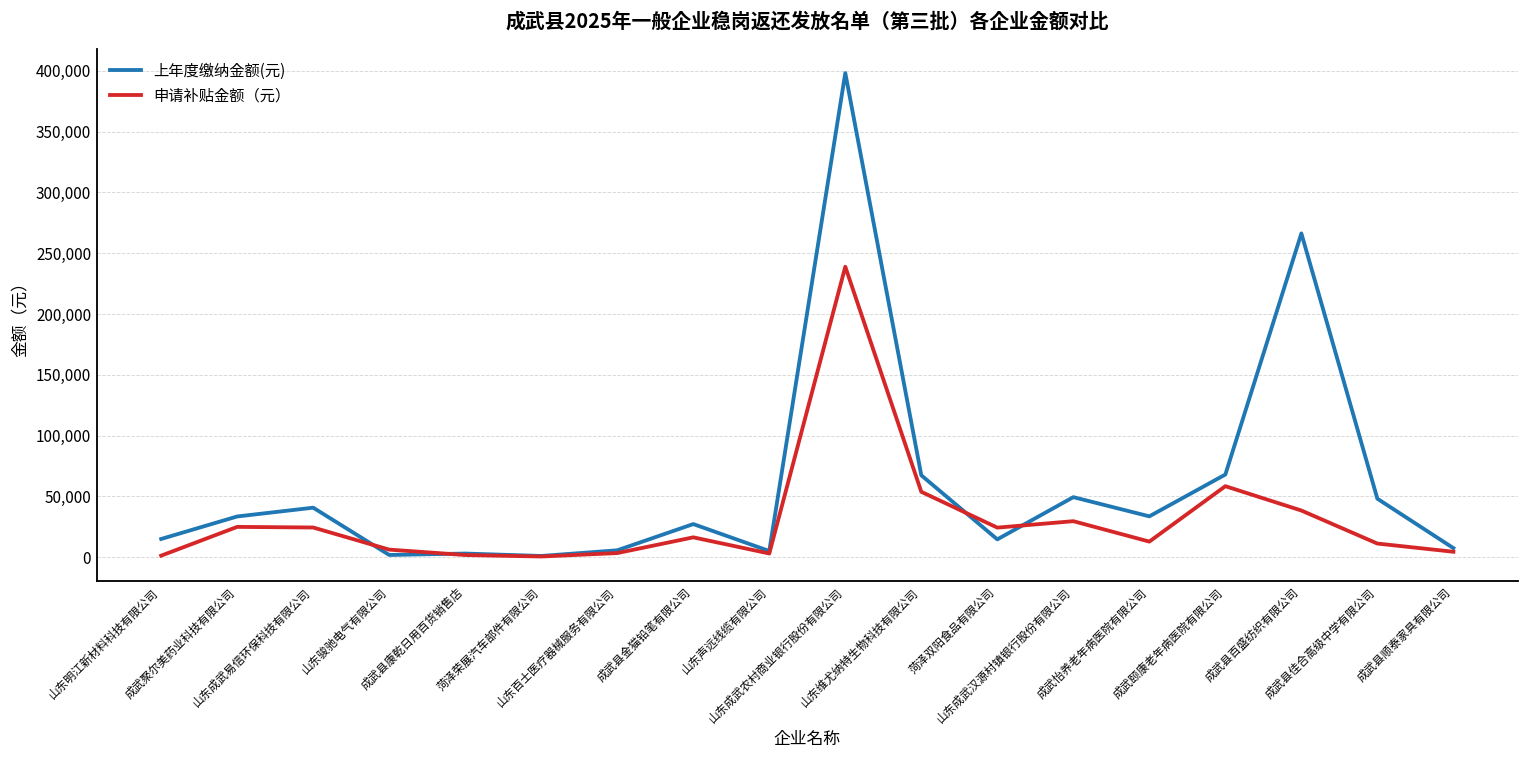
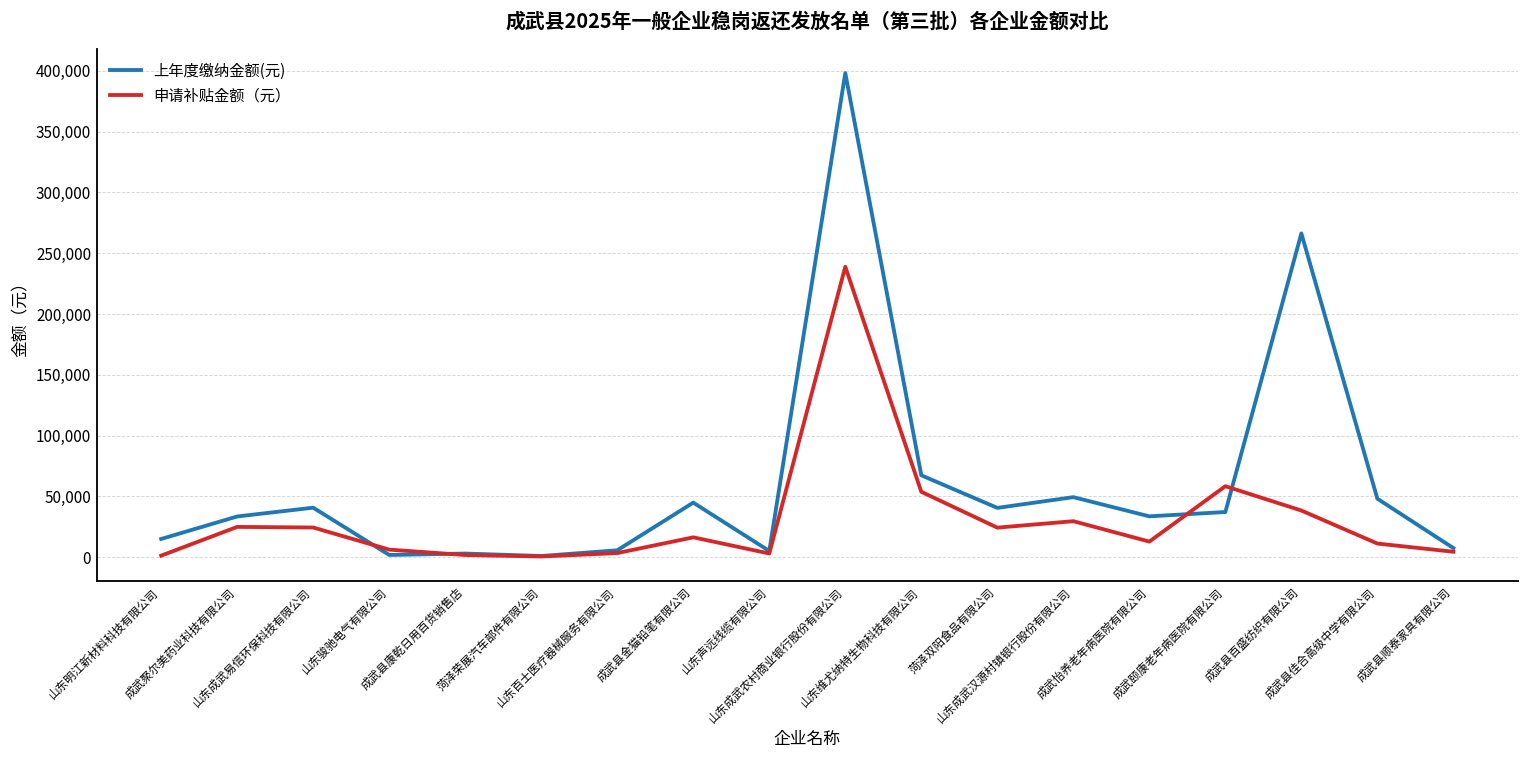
  {
    "上年度缴纳金额(元)": {
      "山东明江新材料科技有限公司": "15,000",
      "成武聚尔美药业科技有限公司": "34,000",
      "山东成武易信环保科技有限公司": "41,000",
      "山东骏驰电气有限公司": "2,000",
-     "成武县金猫铅笔有限公司": "27,000",
+     "成武县金猫铅笔有限公司": "45,000",
      "山东成武农村商业银行股份有限公司": "398,000",
      "山东维尤纳特生物科技有限公司": "67,000",
-     "菏泽双阳食品有限公司": "15,000",
+     "菏泽双阳食品有限公司": "41,000",
      "山东成武汉源村镇银行股份有限公司": "49,000",
      "成武怡养老年病医院有限公司": "34,000",
-     "成武颐康老年病医院有限公司": "68,000",
+     "成武颐康老年病医院有限公司": "37,000",
      "成武县百盛纺织有限公司": "266,000",
      "成武县佳合高级中学有限公司": "48,000",
      "成武县顺泰家具有限公司": "8,000"
    },
    "申请补贴金额（元）": {
      "山东明江新材料科技有限公司": "1,000",
      "成武聚尔美药业科技有限公司": "25,000",
      "山东成武易信环保科技有限公司": "24,000",
      "山东骏驰电气有限公司": "6,000",
      "成武县金猫铅笔有限公司": "16,000",
      "山东成武农村商业银行股份有限公司": "239,000",
      "山东维尤纳特生物科技有限公司": "54,000",
      "菏泽双阳食品有限公司": "24,000",
      "山东成武汉源村镇银行股份有限公司": "30,000",
      "成武怡养老年病医院有限公司": "13,000",
      "成武颐康老年病医院有限公司": "58,000",
      "成武县百盛纺织有限公司": "38,000",
      "成武县佳合高级中学有限公司": "11,000",
      "成武县顺泰家具有限公司": "5,000"
    }
  }
